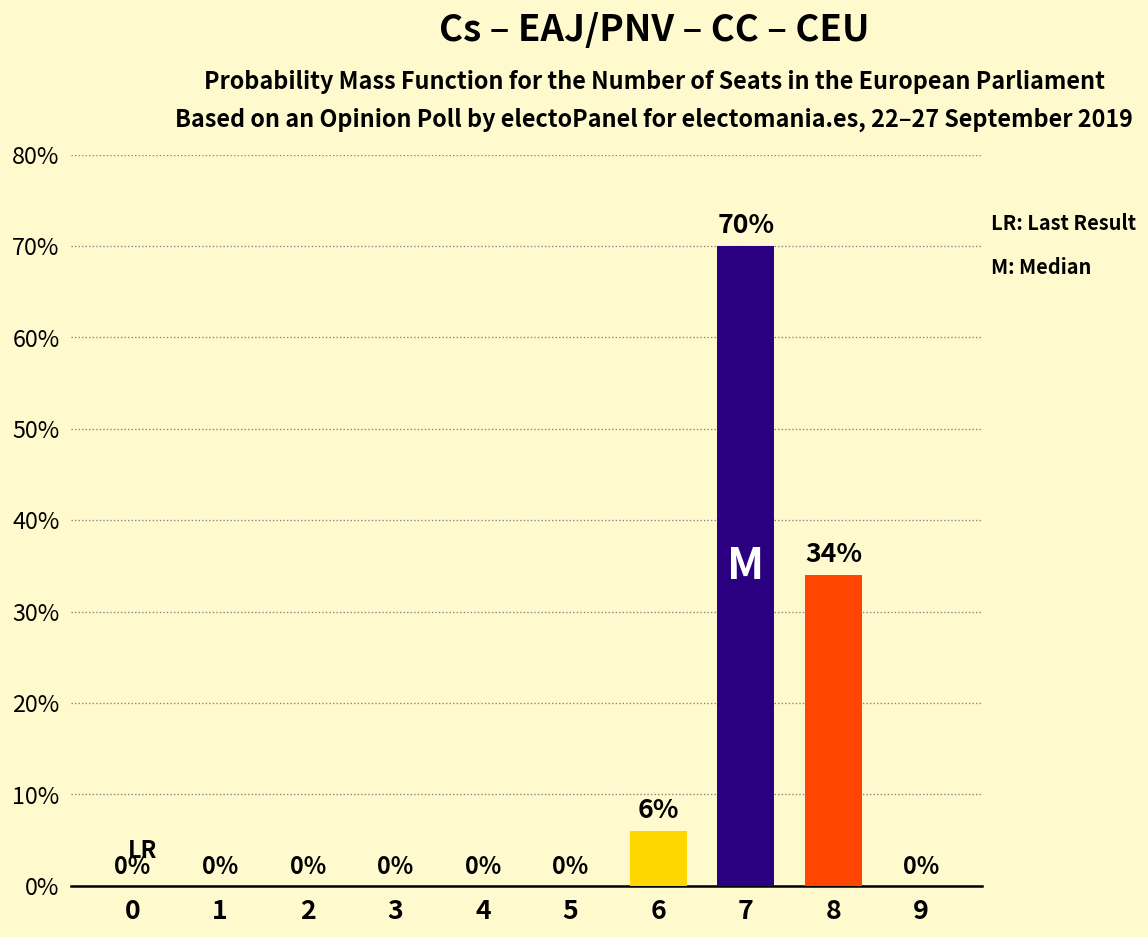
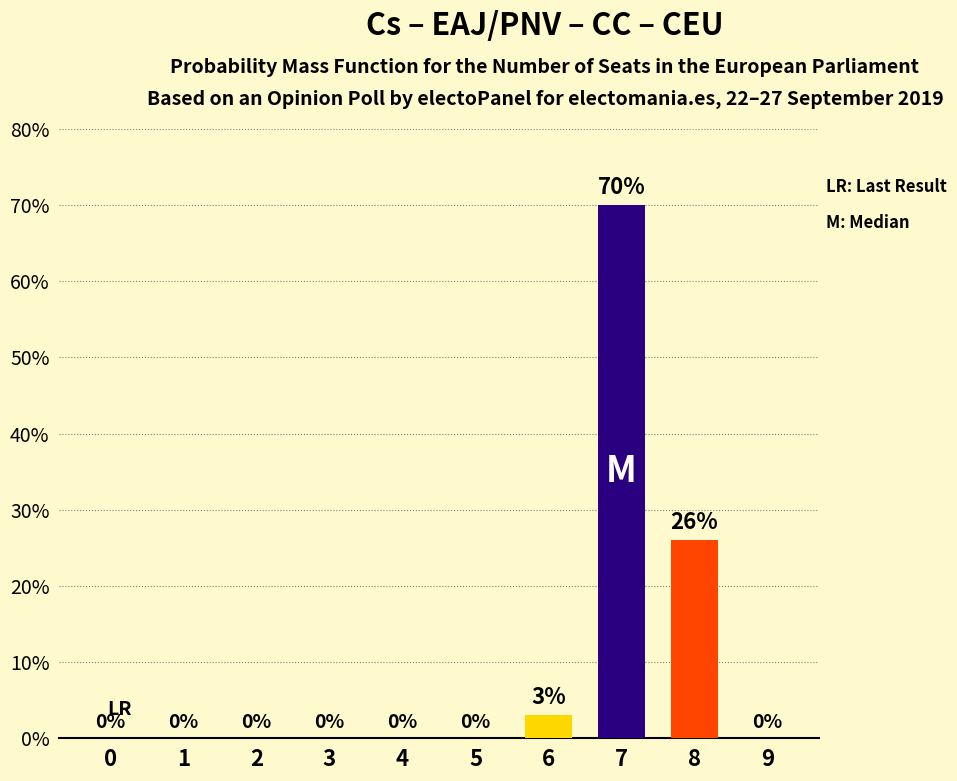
  {
    "1": "0%",
    "2": "0%",
    "3": "0%",
    "4": "0%",
    "5": "0%",
-   "6": "6%",
+   "6": "3%",
    "7": "70%",
-   "8": "34%",
+   "8": "26%",
    "9": "0%"
  }
